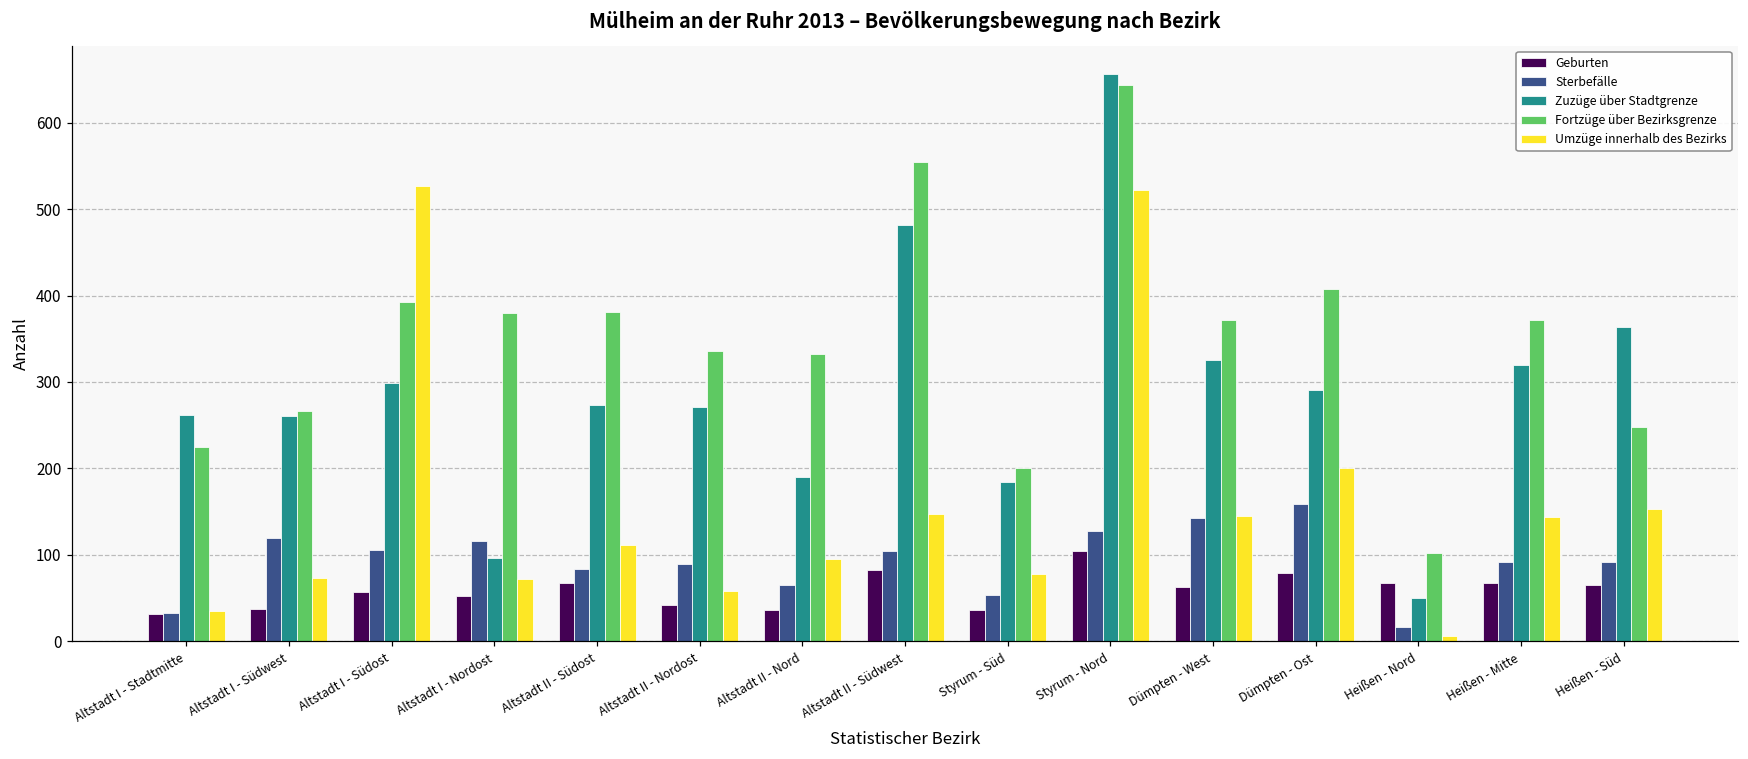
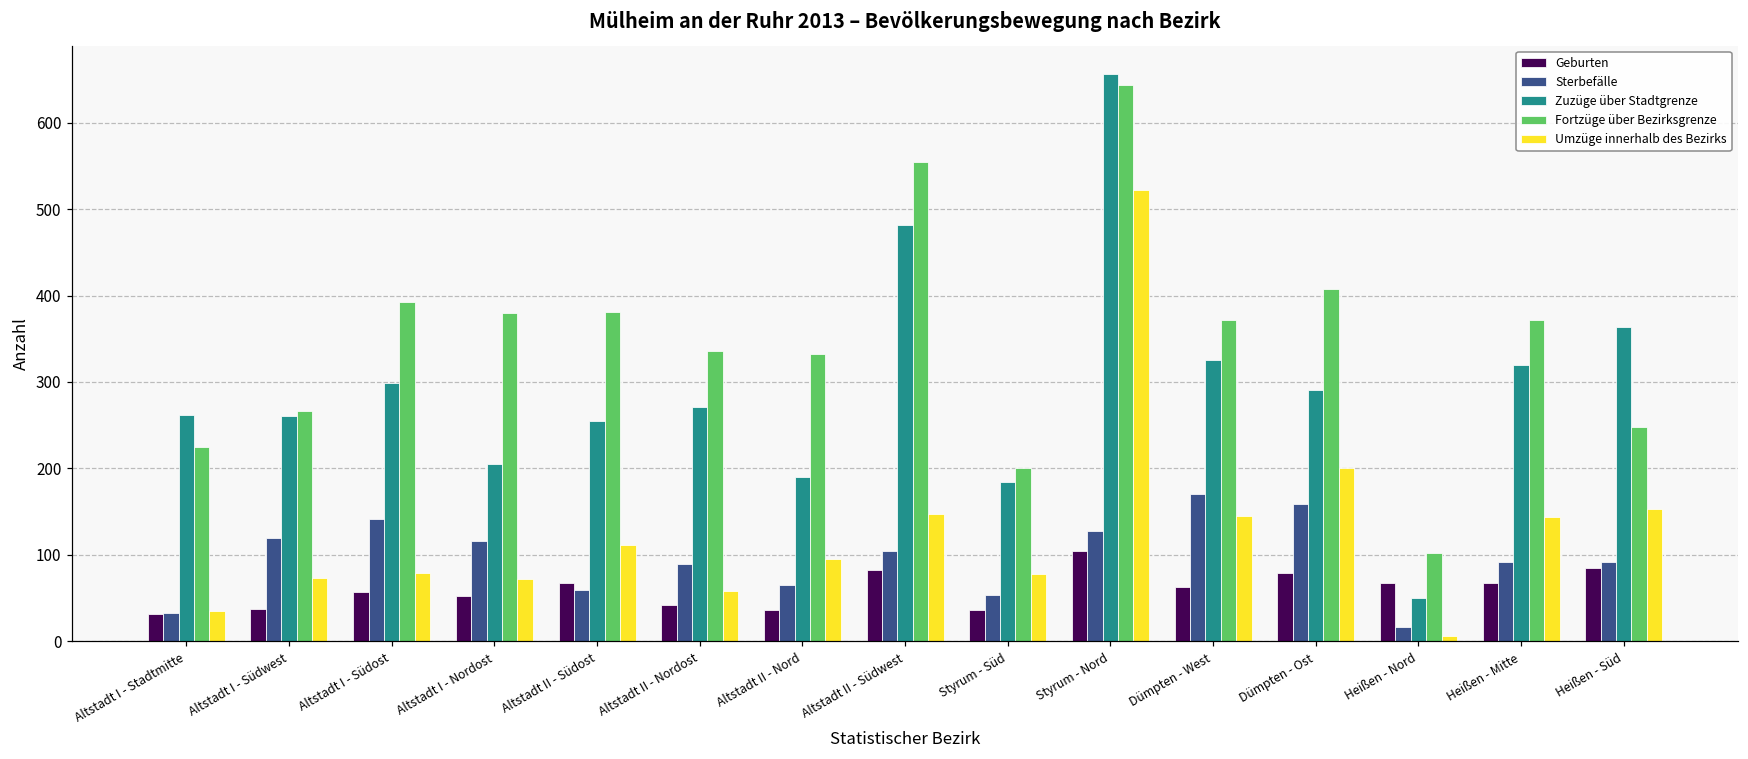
  {
    "Geburten": {
      "Altstadt I - Stadtmitte": 30,
      "Altstadt I - Südwest": 40,
      "Altstadt I - Südost": 60,
      "Altstadt I - Nordost": 50,
      "Altstadt II - Südost": 70,
      "Altstadt II - Nordost": 40,
      "Altstadt II - Nord": 40,
      "Altstadt II - Südwest": 80,
      "Styrum - Süd": 40,
      "Styrum - Nord": 110,
      "Dümpten - West": 60,
      "Dümpten - Ost": 80,
      "Heißen - Nord": 70,
      "Heißen - Mitte": 70,
-     "Heißen - Süd": 70
+     "Heißen - Süd": 90
    },
    "Sterbefälle": {
      "Altstadt I - Stadtmitte": 30,
      "Altstadt I - Südwest": 120,
-     "Altstadt I - Südost": 110,
+     "Altstadt I - Südost": 140,
      "Altstadt I - Nordost": 120,
-     "Altstadt II - Südost": 80,
+     "Altstadt II - Südost": 60,
      "Altstadt II - Nordost": 90,
      "Altstadt II - Nord": 70,
      "Altstadt II - Südwest": 110,
      "Styrum - Süd": 50,
      "Styrum - Nord": 130,
-     "Dümpten - West": 140,
+     "Dümpten - West": 170,
      "Dümpten - Ost": 160,
      "Heißen - Nord": 20,
      "Heißen - Mitte": 90,
      "Heißen - Süd": 90
    },
    "Zuzüge über Stadtgrenze": {
      "Altstadt I - Stadtmitte": 260,
      "Altstadt I - Südwest": 260,
      "Altstadt I - Südost": 300,
-     "Altstadt I - Nordost": 100,
-     "Altstadt II - Südost": 270,
+     "Altstadt I - Nordost": 210,
+     "Altstadt II - Südost": 260,
      "Altstadt II - Nordost": 270,
      "Altstadt II - Nord": 190,
      "Altstadt II - Südwest": 480,
      "Styrum - Süd": 180,
      "Styrum - Nord": 660,
      "Dümpten - West": 330,
      "Dümpten - Ost": 290,
      "Heißen - Nord": 50,
      "Heißen - Mitte": 320,
      "Heißen - Süd": 360
    },
    "Fortzüge über Bezirksgrenze": {
      "Altstadt I - Stadtmitte": 230,
      "Altstadt I - Südwest": 270,
      "Altstadt I - Südost": 390,
      "Altstadt I - Nordost": 380,
      "Altstadt II - Südost": 380,
      "Altstadt II - Nordost": 340,
      "Altstadt II - Nord": 330,
      "Altstadt II - Südwest": 560,
      "Styrum - Süd": 200,
      "Styrum - Nord": 640,
      "Dümpten - West": 370,
      "Dümpten - Ost": 410,
      "Heißen - Nord": 100,
      "Heißen - Mitte": 370,
      "Heißen - Süd": 250
    },
    "Umzüge innerhalb des Bezirks": {
      "Altstadt I - Stadtmitte": 40,
      "Altstadt I - Südwest": 70,
-     "Altstadt I - Südost": 530,
+     "Altstadt I - Südost": 80,
      "Altstadt I - Nordost": 70,
      "Altstadt II - Südost": 110,
      "Altstadt II - Nordost": 60,
      "Altstadt II - Nord": 100,
      "Altstadt II - Südwest": 150,
      "Styrum - Süd": 80,
      "Styrum - Nord": 520,
      "Dümpten - West": 150,
      "Dümpten - Ost": 200,
      "Heißen - Nord": 10,
      "Heißen - Mitte": 140,
      "Heißen - Süd": 150
    }
  }
